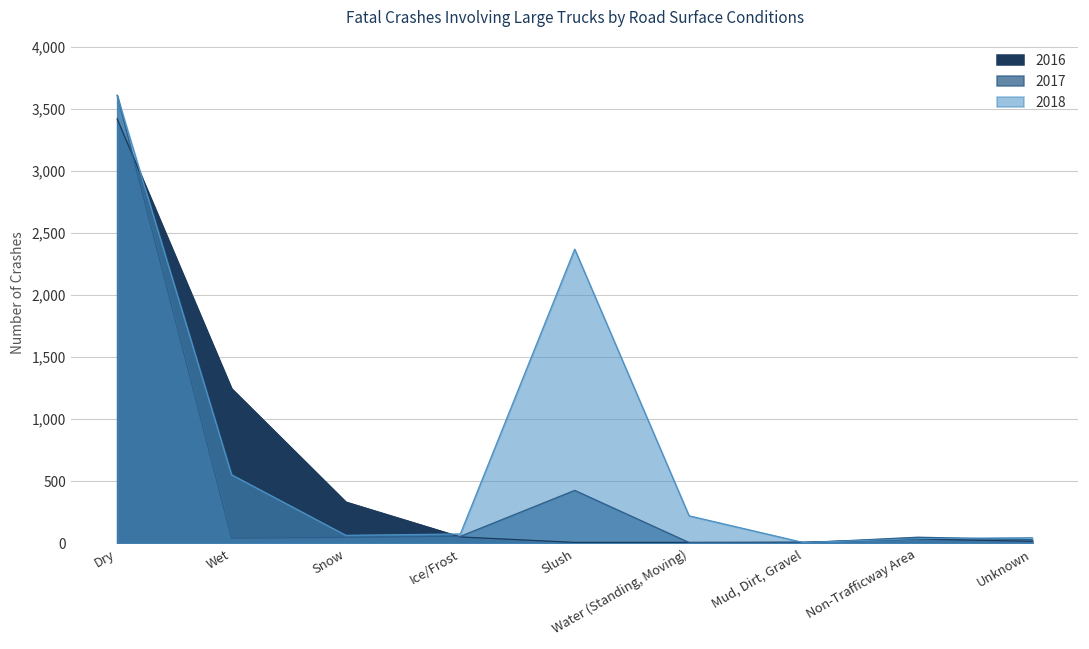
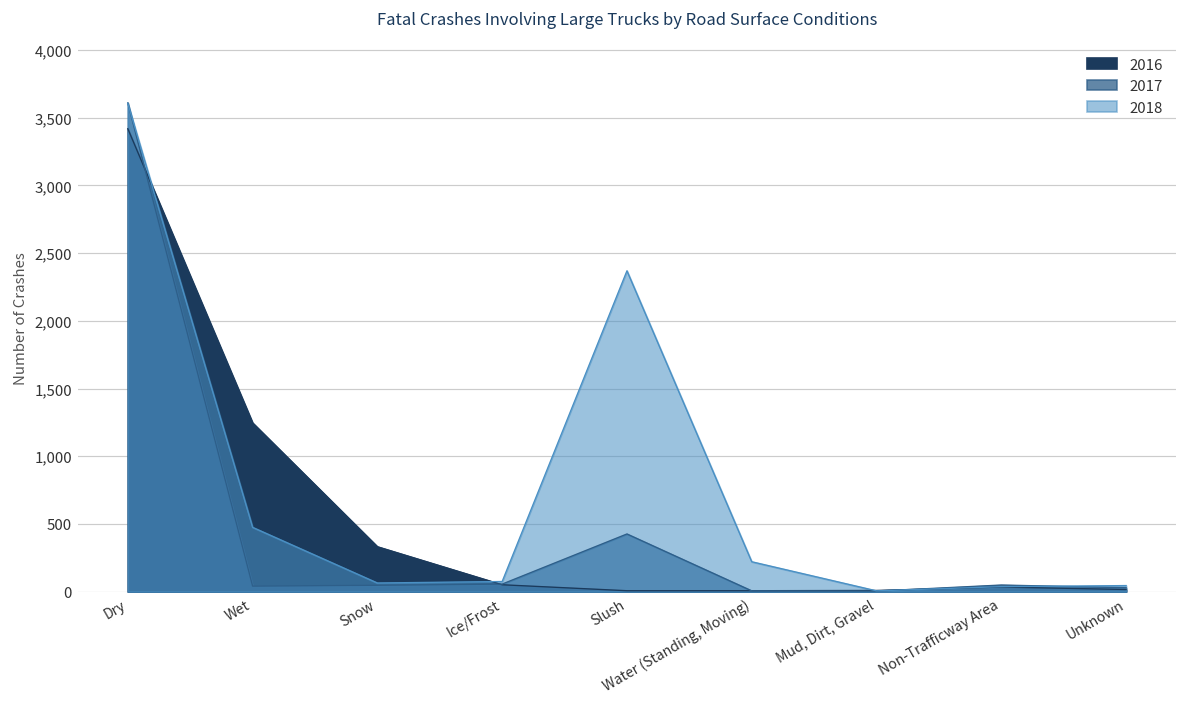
  {
    "2016": {
      "Dry": "3,420",
      "Wet": "1,250",
      "Snow": "330",
      "Slush": "10"
    },
    "2017": {
      "Wet": "40",
      "Slush": "430"
    },
    "2018": {
-     "Wet": "550",
+     "Wet": "480",
      "Slush": "2,370",
      "Water (Standing, Moving)": "220"
    }
  }
